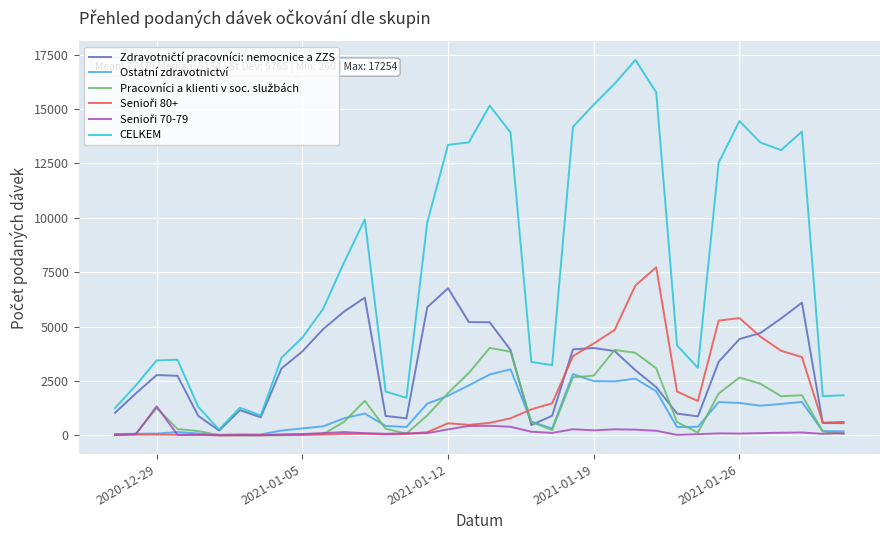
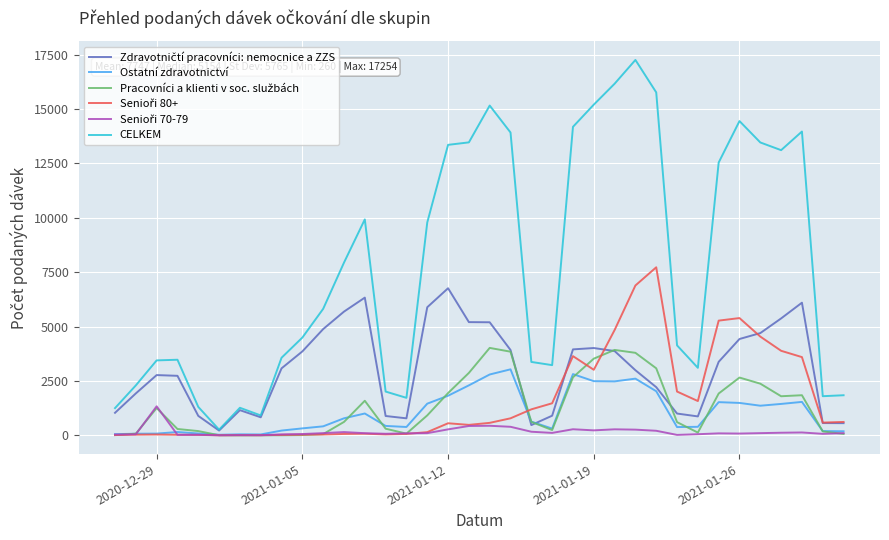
  {
    "Zdravotničtí pracovníci: nemocnice a ZZS": {
      "2020-12-29": 2800,
      "2021-01-05": 3900,
      "2021-01-12": 6800,
      "2021-01-19": 4000,
      "2021-01-26": 4400
    },
    "Pracovníci a klienti v soc. službách": {
      "2021-01-12": 1900,
-     "2021-01-19": 2700,
+     "2021-01-19": 3500,
      "2021-01-26": 2700
    },
    "Senioři 80+": {
      "2021-01-12": 600,
-     "2021-01-19": 4200,
+     "2021-01-19": 3000,
      "2021-01-26": 5400
    },
    "Senioři 70-79": {
      "2021-01-12": 300,
      "2021-01-19": 200,
      "2021-01-26": 100
    }
  }
